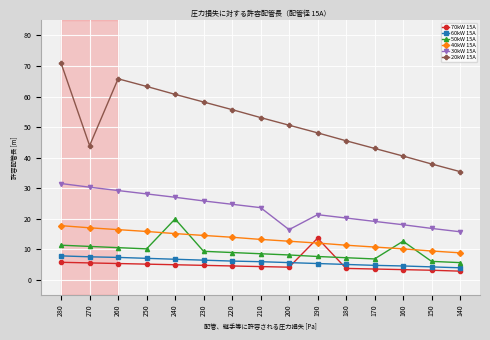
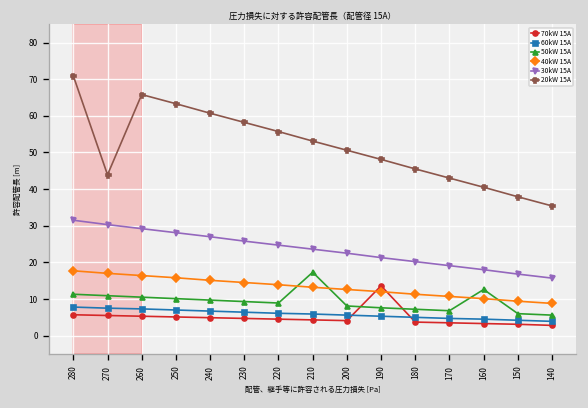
  {
    "70kW 15A": {
      "280": 6,
      "270": 6,
      "260": 5,
      "250": 5,
      "240": 5,
      "230": 5,
      "220": 5,
      "210": 4,
      "200": 4,
      "190": 14,
      "180": 4,
      "170": 4,
      "160": 3,
      "150": 3,
      "140": 3
    },
    "60kW 15A": {
      "280": 8,
      "270": 8,
      "260": 7,
      "250": 7,
      "240": 7,
      "230": 6,
      "220": 6,
      "210": 6,
      "200": 6,
      "190": 5,
      "180": 5,
      "170": 5,
      "160": 5,
      "150": 4,
      "140": 4
    },
    "50kW 15A": {
      "280": 11,
      "270": 11,
      "260": 11,
      "250": 10,
-     "240": 20,
+     "240": 10,
      "230": 9,
      "220": 9,
-     "210": 9,
+     "210": 17,
      "200": 8,
      "190": 8,
      "180": 7,
      "170": 7,
      "160": 13,
      "150": 6,
      "140": 6
    },
    "40kW 15A": {
      "280": 18,
      "270": 17,
      "260": 16,
      "250": 16,
      "240": 15,
      "230": 15,
      "220": 14,
      "210": 13,
      "200": 13,
      "190": 12,
      "180": 11,
      "170": 11,
      "160": 10,
      "150": 9,
      "140": 9
    },
    "30kW 15A": {
      "280": 32,
      "270": 30,
      "260": 29,
      "250": 28,
      "240": 27,
      "230": 26,
      "220": 25,
      "210": 24,
-     "200": 16,
+     "200": 23,
      "190": 21,
      "180": 20,
      "170": 19,
      "160": 18,
      "150": 17,
      "140": 16
    },
    "20kW 15A": {
      "280": 71,
      "270": 44,
      "260": 66,
      "250": 63,
      "240": 61,
      "230": 58,
      "220": 56,
      "210": 53,
      "200": 51,
      "190": 48,
      "180": 46,
      "170": 43,
      "160": 41,
      "150": 38,
      "140": 35
    }
  }
